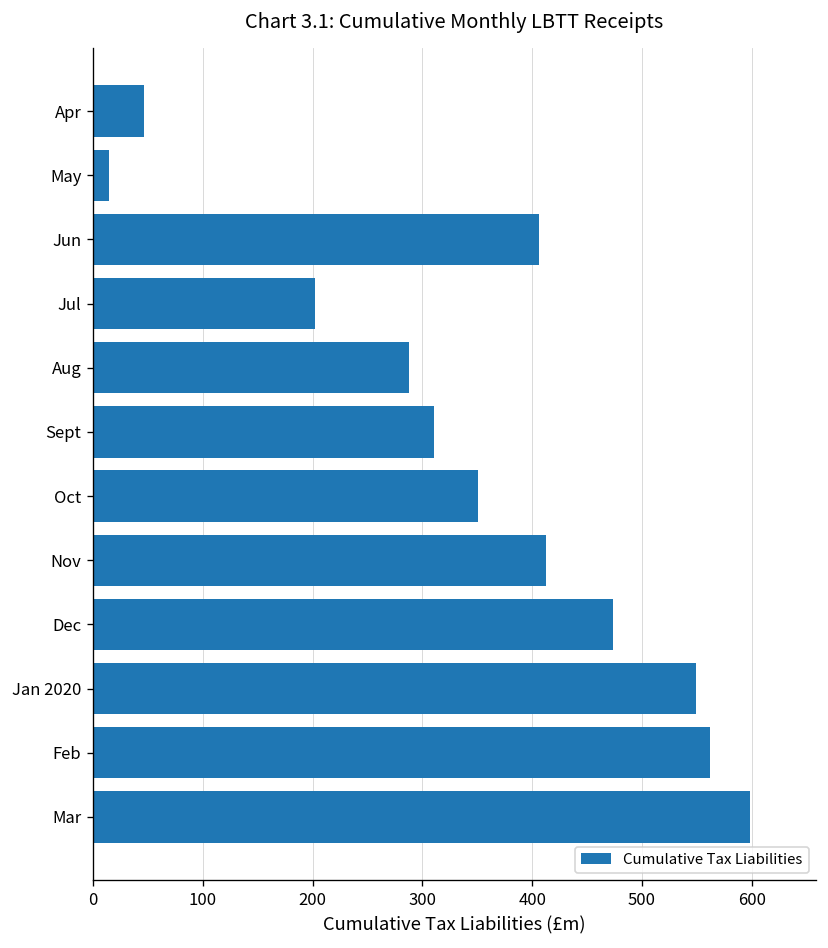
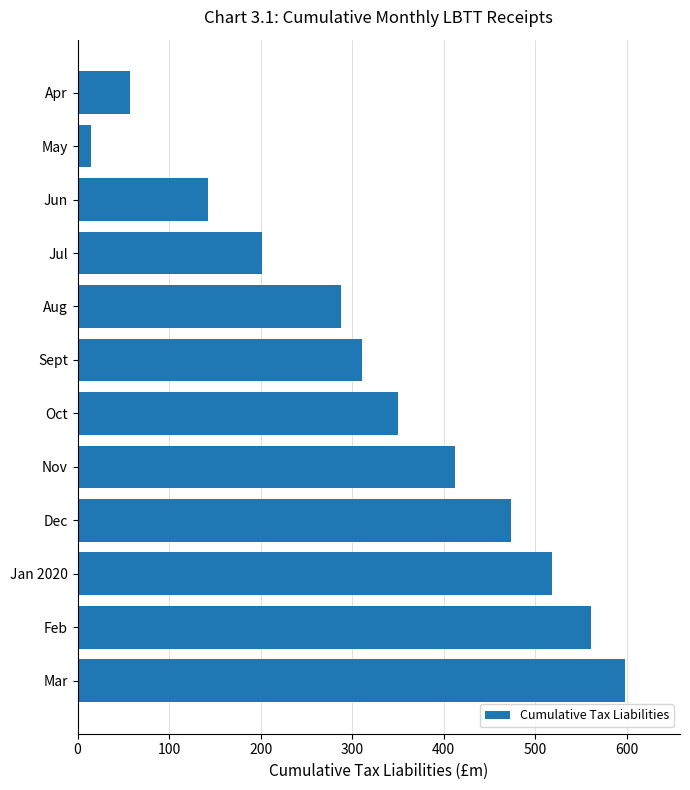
  {
-   "Apr": 50,
+   "Apr": 60,
    "May": 10,
-   "Jun": 410,
+   "Jun": 140,
    "Jul": 200,
    "Aug": 290,
    "Sept": 310,
    "Oct": 350,
    "Nov": 410,
    "Dec": 470,
-   "Jan 2020": 550,
+   "Jan 2020": 520,
    "Feb": 560,
    "Mar": 600
  }
